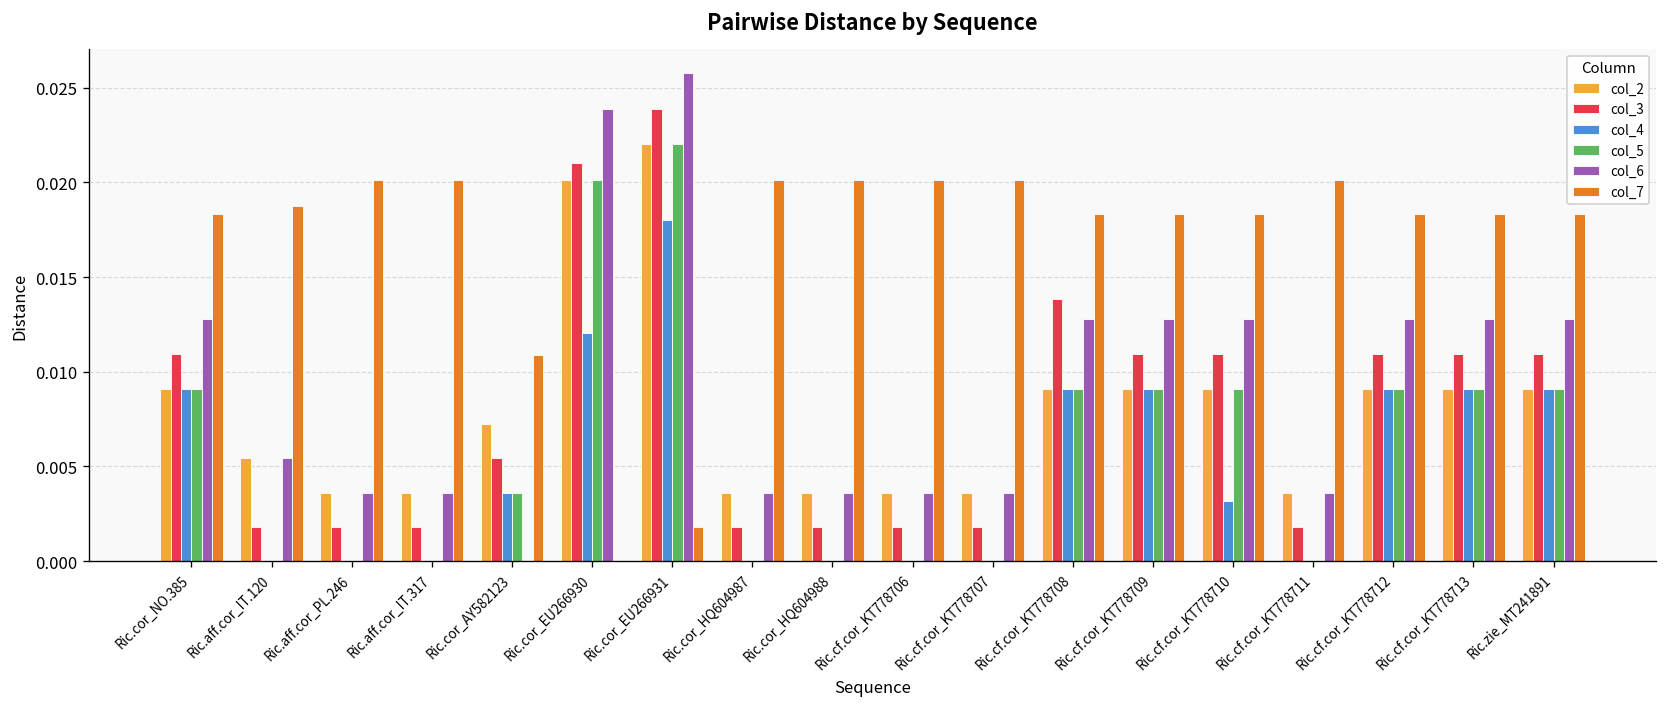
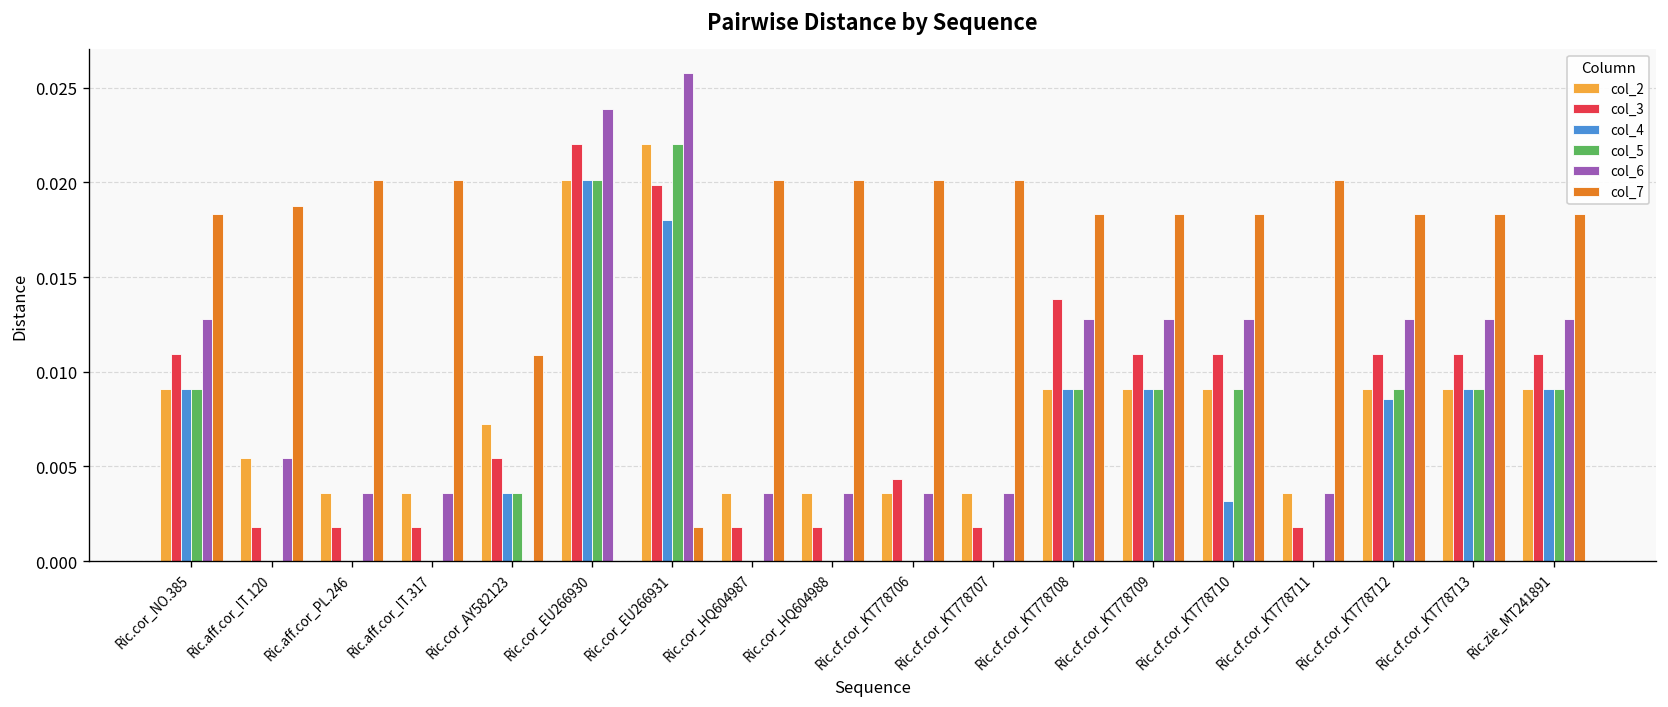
  {
    "col_3": {
      "Ric.cor_NO.385": 0.0109,
      "Ric.aff.cor_IT.120": 0.0018,
      "Ric.aff.cor_PL.246": 0.0018,
      "Ric.aff.cor_IT.317": 0.0018,
      "Ric.cor_AY582123": 0.0054,
-     "Ric.cor_EU266930": 0.0210,
-     "Ric.cor_EU266931": 0.0239,
+     "Ric.cor_EU266930": 0.0220,
+     "Ric.cor_EU266931": 0.0199,
      "Ric.cor_HQ604987": 0.0018,
      "Ric.cor_HQ604988": 0.0018,
-     "Ric.cf.cor_KT778706": 0.0018,
+     "Ric.cf.cor_KT778706": 0.0043,
      "Ric.cf.cor_KT778707": 0.0018,
      "Ric.cf.cor_KT778708": 0.0139,
      "Ric.cf.cor_KT778709": 0.0109,
      "Ric.cf.cor_KT778710": 0.0109,
      "Ric.cf.cor_KT778711": 0.0018,
      "Ric.cf.cor_KT778712": 0.0109,
      "Ric.cf.cor_KT778713": 0.0109,
      "Ric.zie_MT241891": 0.0109
    },
    "col_4": {
      "Ric.cor_NO.385": 0.0091,
      "Ric.aff.cor_IT.120": 0.0000,
      "Ric.aff.cor_PL.246": 0.0000,
      "Ric.aff.cor_IT.317": 0.0000,
      "Ric.cor_AY582123": 0.0036,
-     "Ric.cor_EU266930": 0.0120,
+     "Ric.cor_EU266930": 0.0201,
      "Ric.cor_EU266931": 0.0180,
      "Ric.cor_HQ604987": 0.0000,
      "Ric.cor_HQ604988": 0.0000,
      "Ric.cf.cor_KT778706": 0.0000,
      "Ric.cf.cor_KT778707": 0.0000,
      "Ric.cf.cor_KT778708": 0.0091,
      "Ric.cf.cor_KT778709": 0.0091,
      "Ric.cf.cor_KT778710": 0.0032,
      "Ric.cf.cor_KT778711": 0.0000,
-     "Ric.cf.cor_KT778712": 0.0091,
+     "Ric.cf.cor_KT778712": 0.0086,
      "Ric.cf.cor_KT778713": 0.0091,
      "Ric.zie_MT241891": 0.0091
    },
    "col_5": {
      "Ric.cor_NO.385": 0.0091,
      "Ric.aff.cor_IT.120": 0.0000,
      "Ric.aff.cor_PL.246": 0.0000,
      "Ric.aff.cor_IT.317": 0.0000,
      "Ric.cor_AY582123": 0.0036,
      "Ric.cor_EU266930": 0.0201,
      "Ric.cor_EU266931": 0.0220,
      "Ric.cor_HQ604987": 0.0000,
      "Ric.cor_HQ604988": 0.0000,
      "Ric.cf.cor_KT778706": 0.0000,
      "Ric.cf.cor_KT778707": 0.0000,
      "Ric.cf.cor_KT778708": 0.0091,
      "Ric.cf.cor_KT778709": 0.0091,
      "Ric.cf.cor_KT778710": 0.0091,
      "Ric.cf.cor_KT778711": 0.0000,
      "Ric.cf.cor_KT778712": 0.0091,
      "Ric.cf.cor_KT778713": 0.0091,
      "Ric.zie_MT241891": 0.0091
    },
    "col_6": {
      "Ric.cor_NO.385": 0.0128,
      "Ric.aff.cor_IT.120": 0.0054,
      "Ric.aff.cor_PL.246": 0.0036,
      "Ric.aff.cor_IT.317": 0.0036,
      "Ric.cor_AY582123": 0.0000,
      "Ric.cor_EU266930": 0.0239,
      "Ric.cor_EU266931": 0.0258,
      "Ric.cor_HQ604987": 0.0036,
      "Ric.cor_HQ604988": 0.0036,
      "Ric.cf.cor_KT778706": 0.0036,
      "Ric.cf.cor_KT778707": 0.0036,
      "Ric.cf.cor_KT778708": 0.0128,
      "Ric.cf.cor_KT778709": 0.0128,
      "Ric.cf.cor_KT778710": 0.0128,
      "Ric.cf.cor_KT778711": 0.0036,
      "Ric.cf.cor_KT778712": 0.0128,
      "Ric.cf.cor_KT778713": 0.0128,
      "Ric.zie_MT241891": 0.0128
    }
  }
